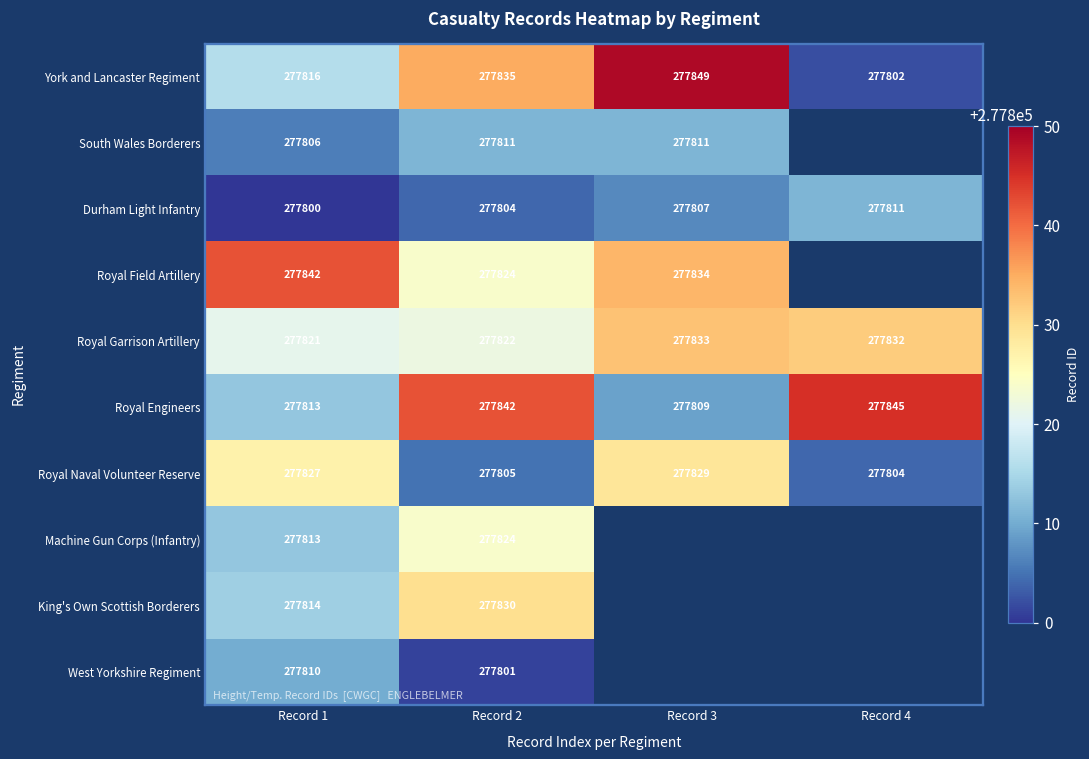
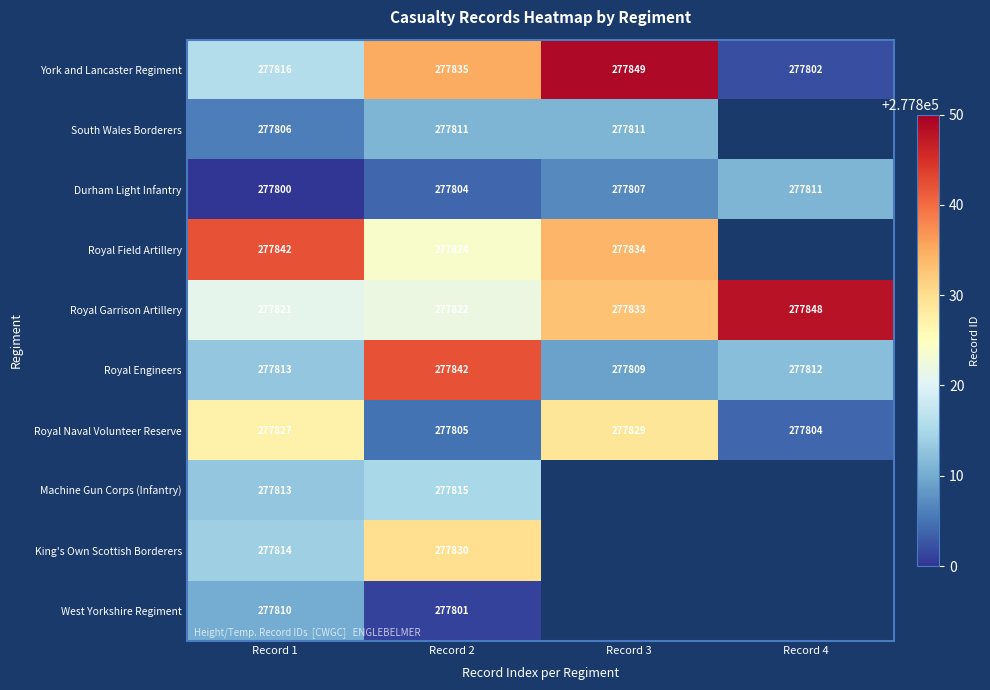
  {
    "York and Lancaster Regiment": {
      "Record 1": 277816,
      "Record 2": 277835,
      "Record 3": 277849,
      "Record 4": 277802
    },
    "South Wales Borderers": {
      "Record 1": 277806,
      "Record 2": 277811,
      "Record 3": 277811
    },
    "Durham Light Infantry": {
      "Record 1": 277800,
      "Record 2": 277804,
      "Record 3": 277807,
      "Record 4": 277811
    },
    "Royal Field Artillery": {
      "Record 1": 277842,
      "Record 2": 277824,
      "Record 3": 277834
    },
    "Royal Garrison Artillery": {
      "Record 3": 277833,
-     "Record 4": 277832
+     "Record 4": 277848
    },
    "Royal Engineers": {
      "Record 1": 277813,
      "Record 2": 277842,
      "Record 3": 277809,
-     "Record 4": 277845
+     "Record 4": 277812
    },
    "Royal Naval Volunteer Reserve": {
      "Record 1": 277827,
      "Record 2": 277805,
      "Record 3": 277829,
      "Record 4": 277804
    },
    "Machine Gun Corps (Infantry)": {
      "Record 1": 277813,
-     "Record 2": 277824
+     "Record 2": 277815
    },
    "King's Own Scottish Borderers": {
      "Record 1": 277814,
      "Record 2": 277830
    },
    "West Yorkshire Regiment": {
      "Record 2": 277801
    }
  }
